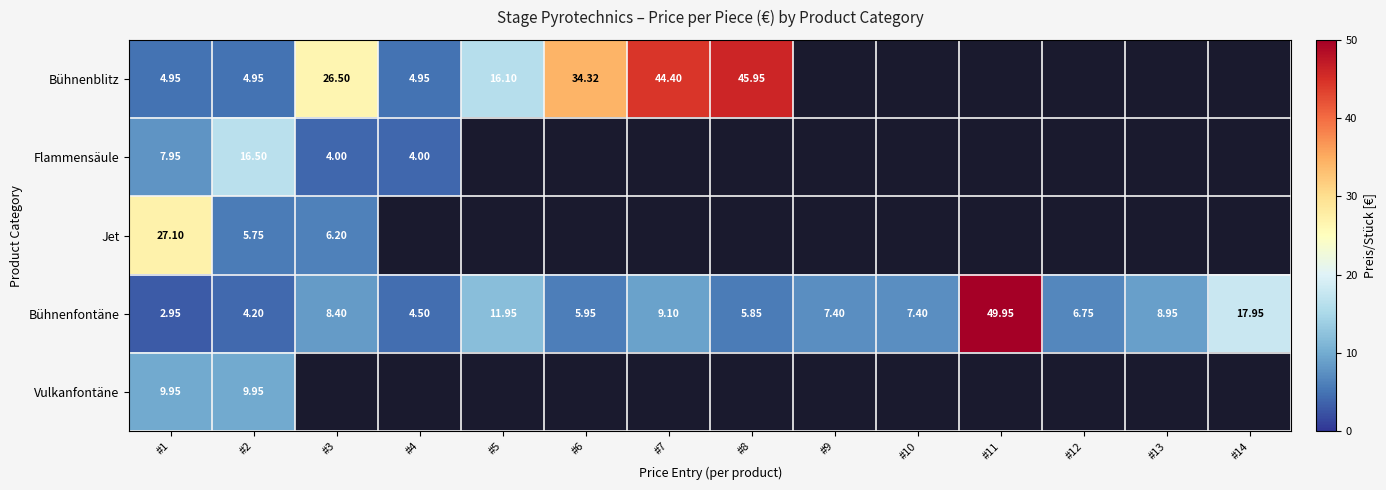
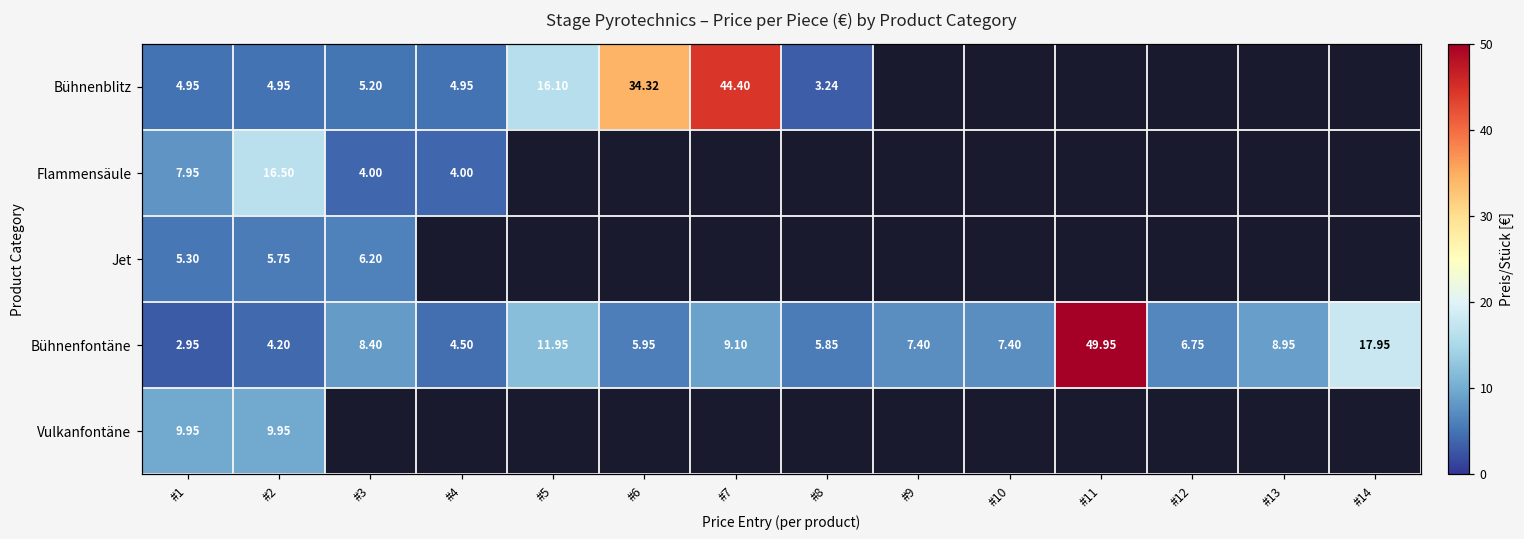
  {
    "Bühnenblitz": {
      "#1": 4.95,
      "#2": 4.95,
-     "#3": 26.50,
+     "#3": 5.20,
      "#4": 4.95,
      "#5": 16.10,
      "#6": 34.32,
      "#7": 44.40,
-     "#8": 45.95
+     "#8": 3.24
    },
    "Flammensäule": {
      "#1": 7.95,
      "#2": 16.50,
      "#3": 4.00,
      "#4": 4.00
    },
    "Jet": {
-     "#1": 27.10,
+     "#1": 5.30,
      "#2": 5.75,
      "#3": 6.20
    },
    "Bühnenfontäne": {
      "#1": 2.95,
      "#2": 4.20,
      "#3": 8.40,
      "#4": 4.50,
      "#5": 11.95,
      "#6": 5.95,
      "#7": 9.10,
      "#8": 5.85,
      "#9": 7.40,
      "#10": 7.40,
      "#11": 49.95,
      "#12": 6.75,
      "#13": 8.95,
      "#14": 17.95
    },
    "Vulkanfontäne": {
      "#1": 9.95,
      "#2": 9.95
    }
  }
